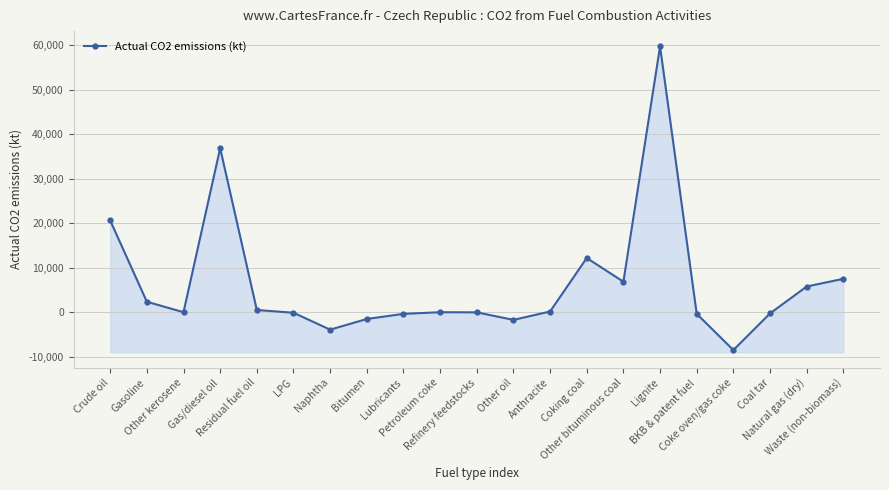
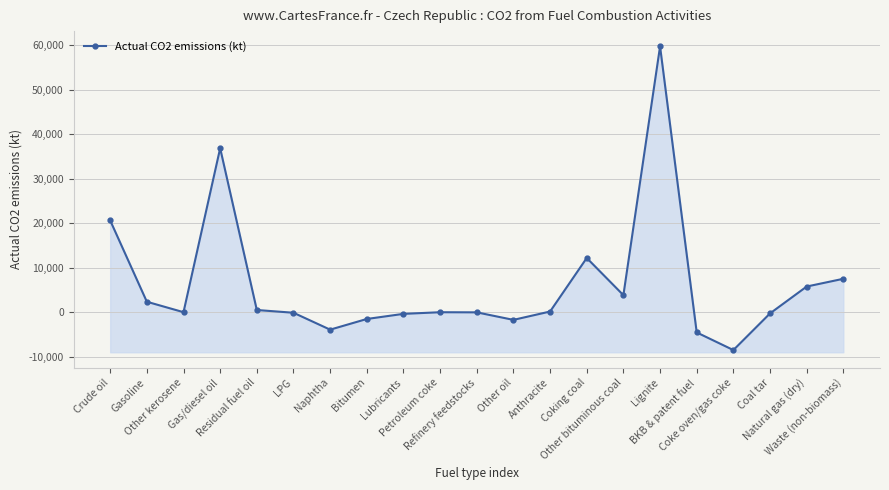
  {
    "Crude oil": "21,000",
    "Gasoline": "2,000",
    "Other kerosene": "0",
    "Gas/diesel oil": "37,000",
    "Residual fuel oil": "0",
    "LPG": "0",
    "Naphtha": "-4,000",
    "Bitumen": "-2,000",
    "Lubricants": "0",
    "Petroleum coke": "0",
    "Refinery feedstocks": "0",
    "Other oil": "-2,000",
    "Anthracite": "0",
    "Coking coal": "12,000",
-   "Other bituminous coal": "7,000",
+   "Other bituminous coal": "4,000",
    "Lignite": "60,000",
-   "BKB & patent fuel": "0",
+   "BKB & patent fuel": "-5,000",
    "Coke oven/gas coke": "-9,000",
    "Coal tar": "0",
    "Natural gas (dry)": "6,000",
    "Waste (non-biomass)": "8,000"
  }
